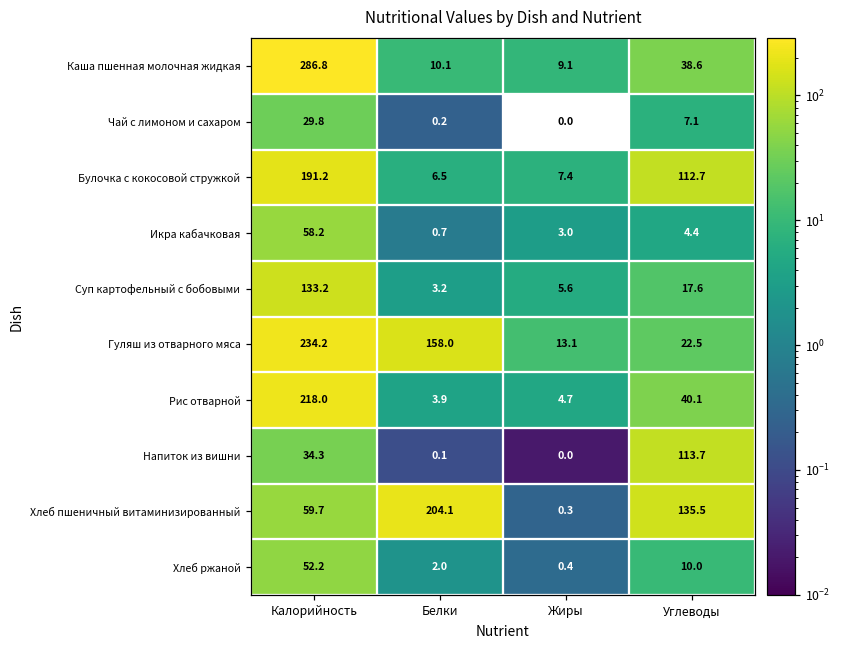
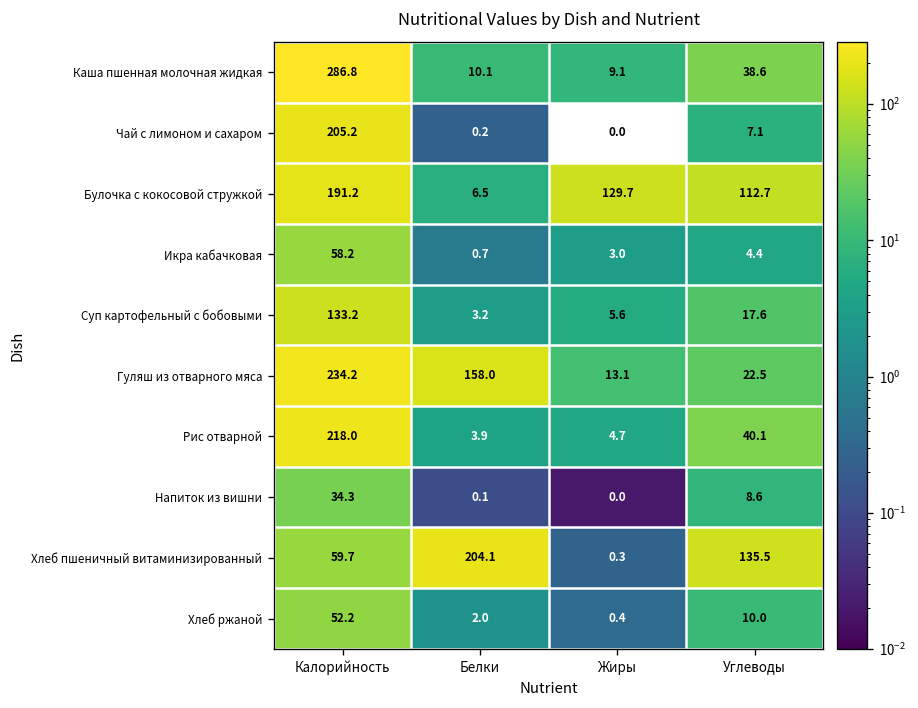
  {
    "Каша пшенная молочная жидкая": {
      "Калорийность": 286.8,
      "Белки": 10.1,
      "Жиры": 9.1,
      "Углеводы": 38.6
    },
    "Чай с лимоном и сахаром": {
-     "Калорийность": 29.8,
+     "Калорийность": 205.2,
      "Белки": 0.2,
      "Жиры": 0.0,
      "Углеводы": 7.1
    },
    "Булочка с кокосовой стружкой": {
      "Калорийность": 191.2,
      "Белки": 6.5,
-     "Жиры": 7.4,
+     "Жиры": 129.7,
      "Углеводы": 112.7
    },
    "Икра кабачковая": {
      "Калорийность": 58.2,
      "Белки": 0.7,
      "Жиры": 3.0,
      "Углеводы": 4.4
    },
    "Суп картофельный с бобовыми": {
      "Калорийность": 133.2,
      "Белки": 3.2,
      "Жиры": 5.6,
      "Углеводы": 17.6
    },
    "Гуляш из отварного мяса": {
      "Калорийность": 234.2,
      "Белки": 158.0,
      "Жиры": 13.1,
      "Углеводы": 22.5
    },
    "Рис отварной": {
      "Калорийность": 218.0,
      "Белки": 3.9,
      "Жиры": 4.7,
      "Углеводы": 40.1
    },
    "Напиток из вишни": {
      "Калорийность": 34.3,
      "Белки": 0.1,
      "Жиры": 0.0,
-     "Углеводы": 113.7
+     "Углеводы": 8.6
    },
    "Хлеб пшеничный витаминизированный": {
      "Калорийность": 59.7,
      "Белки": 204.1,
      "Жиры": 0.3,
      "Углеводы": 135.5
    },
    "Хлеб ржаной": {
      "Калорийность": 52.2,
      "Белки": 2.0,
      "Жиры": 0.4,
      "Углеводы": 10.0
    }
  }
